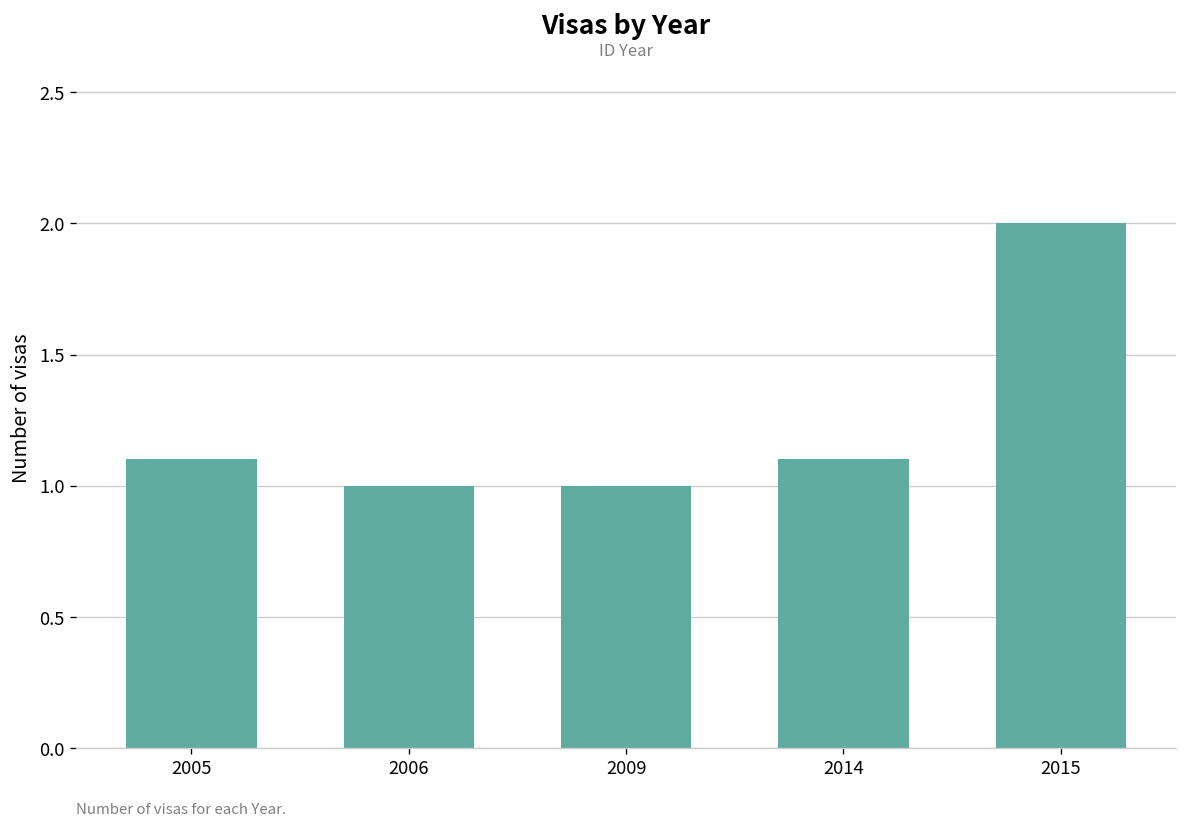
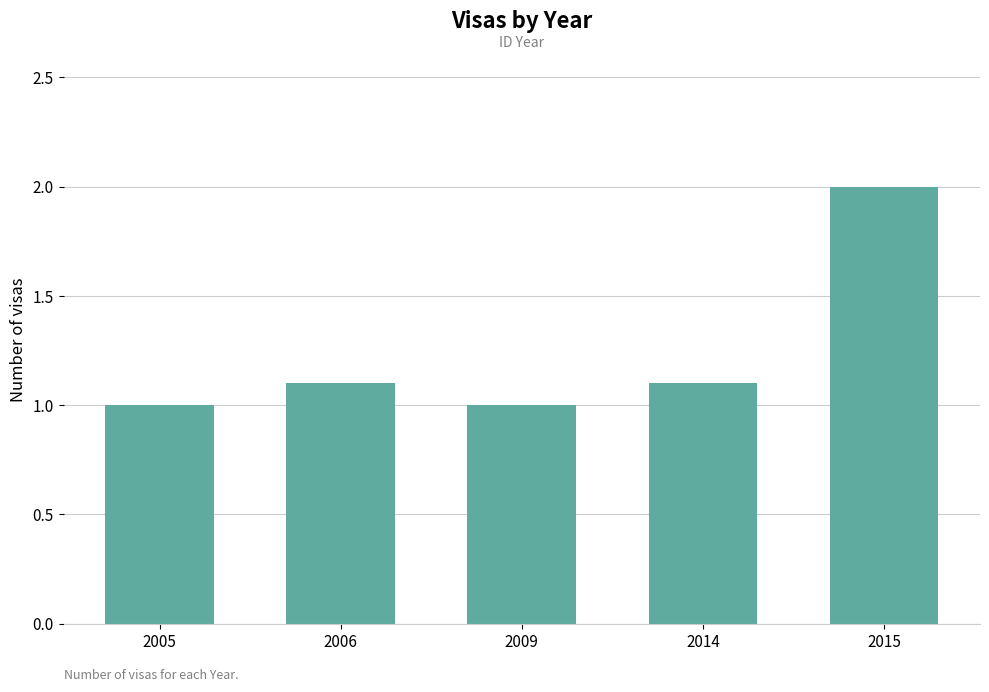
  {
-   "2005": 1.1,
-   "2006": 1.0,
+   "2005": 1.0,
+   "2006": 1.1,
    "2009": 1.0,
    "2014": 1.1,
    "2015": 2.0
  }
